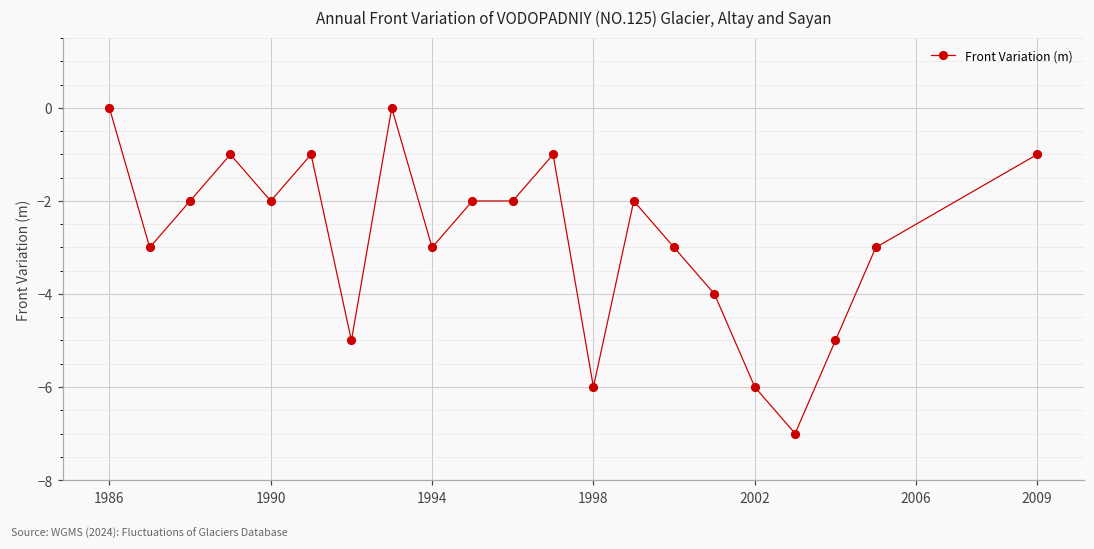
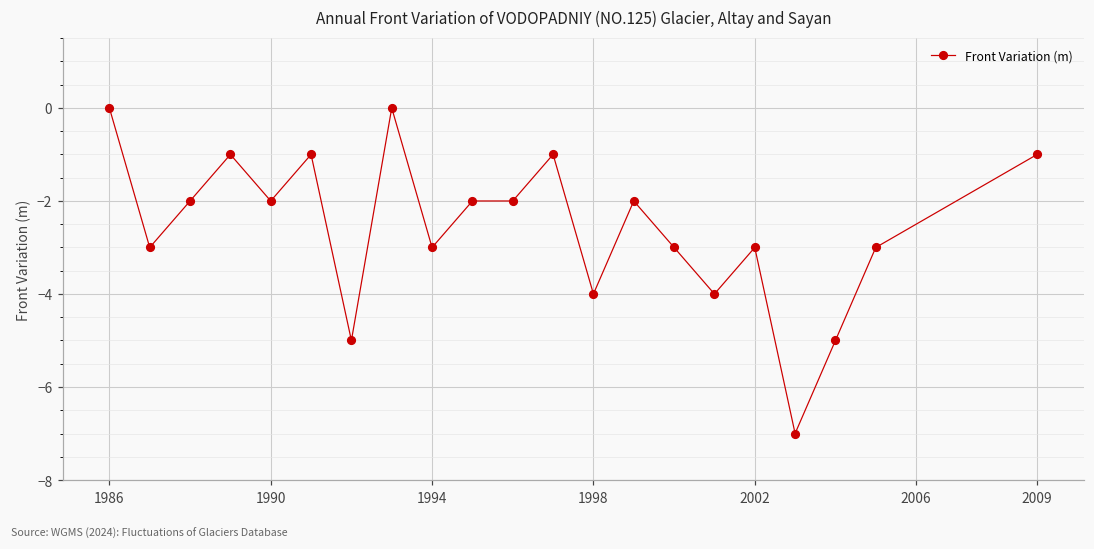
  {
    "1986": 0,
    "1990": -2,
    "1994": -3,
-   "1998": -6,
-   "2002": -6,
+   "1998": -4,
+   "2002": -3,
    "2009": -1
  }
